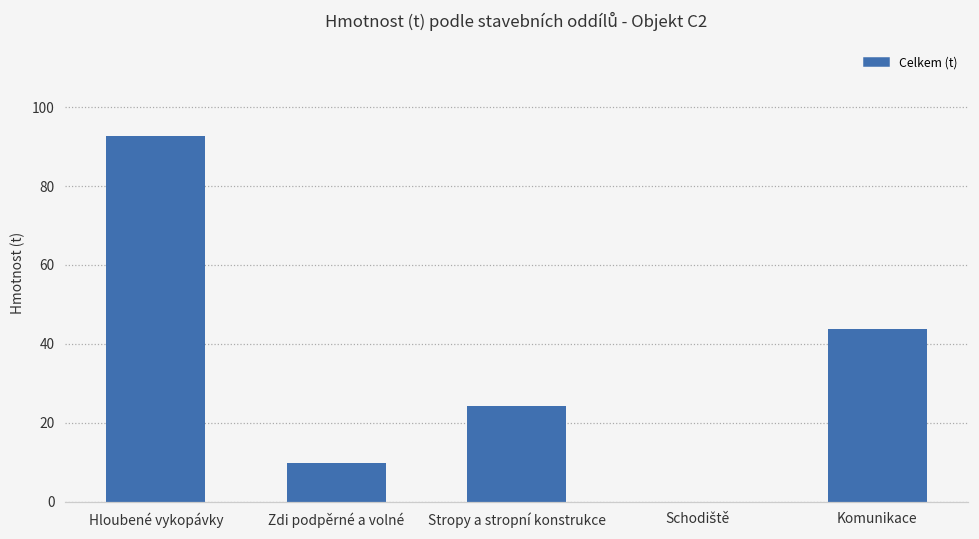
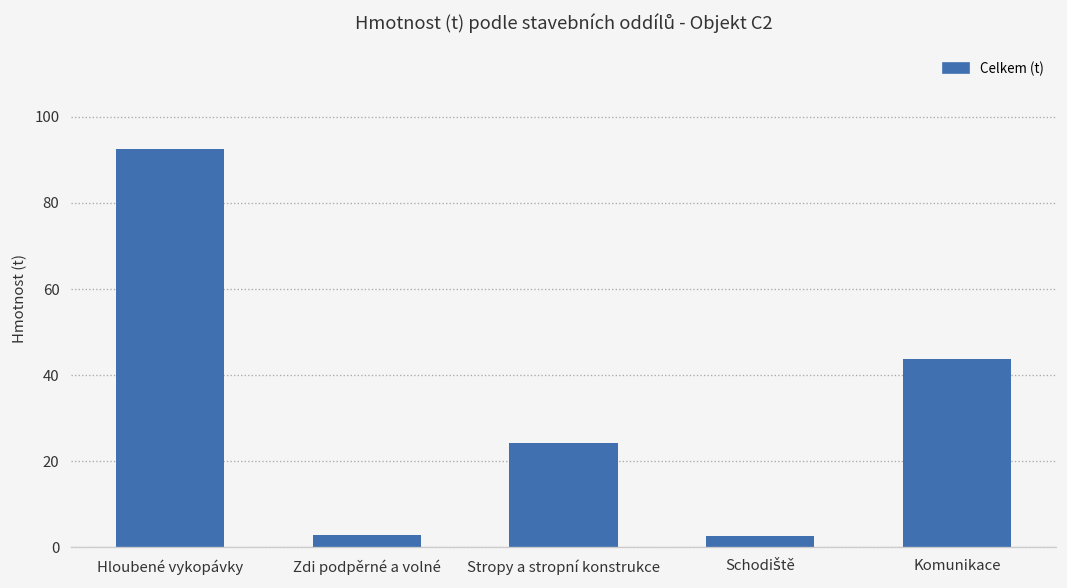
  {
    "Hloubené vykopávky": 93,
-   "Zdi podpěrné a volné": 10,
+   "Zdi podpěrné a volné": 3,
    "Stropy a stropní konstrukce": 24,
-   "Schodiště": 0,
+   "Schodiště": 3,
    "Komunikace": 44
  }
